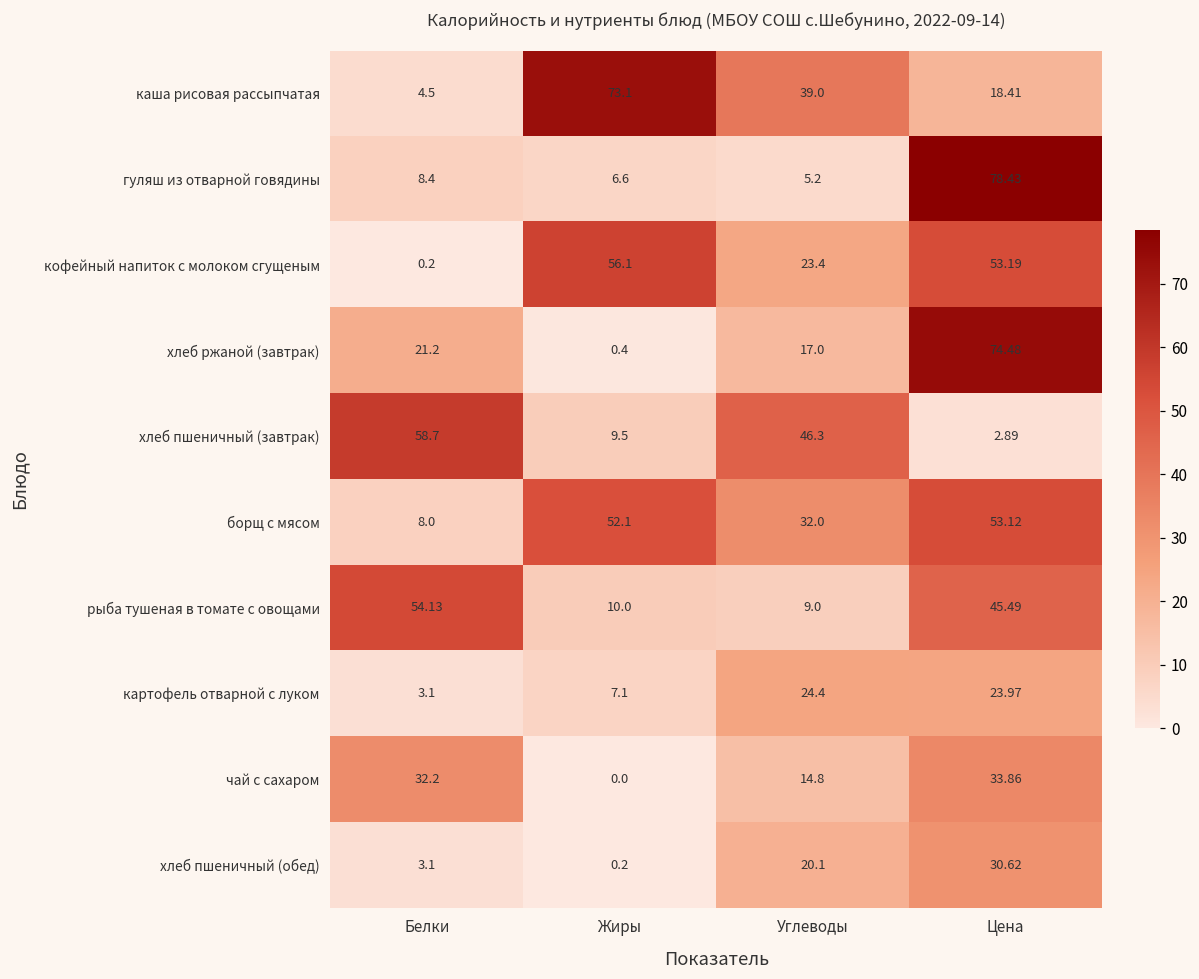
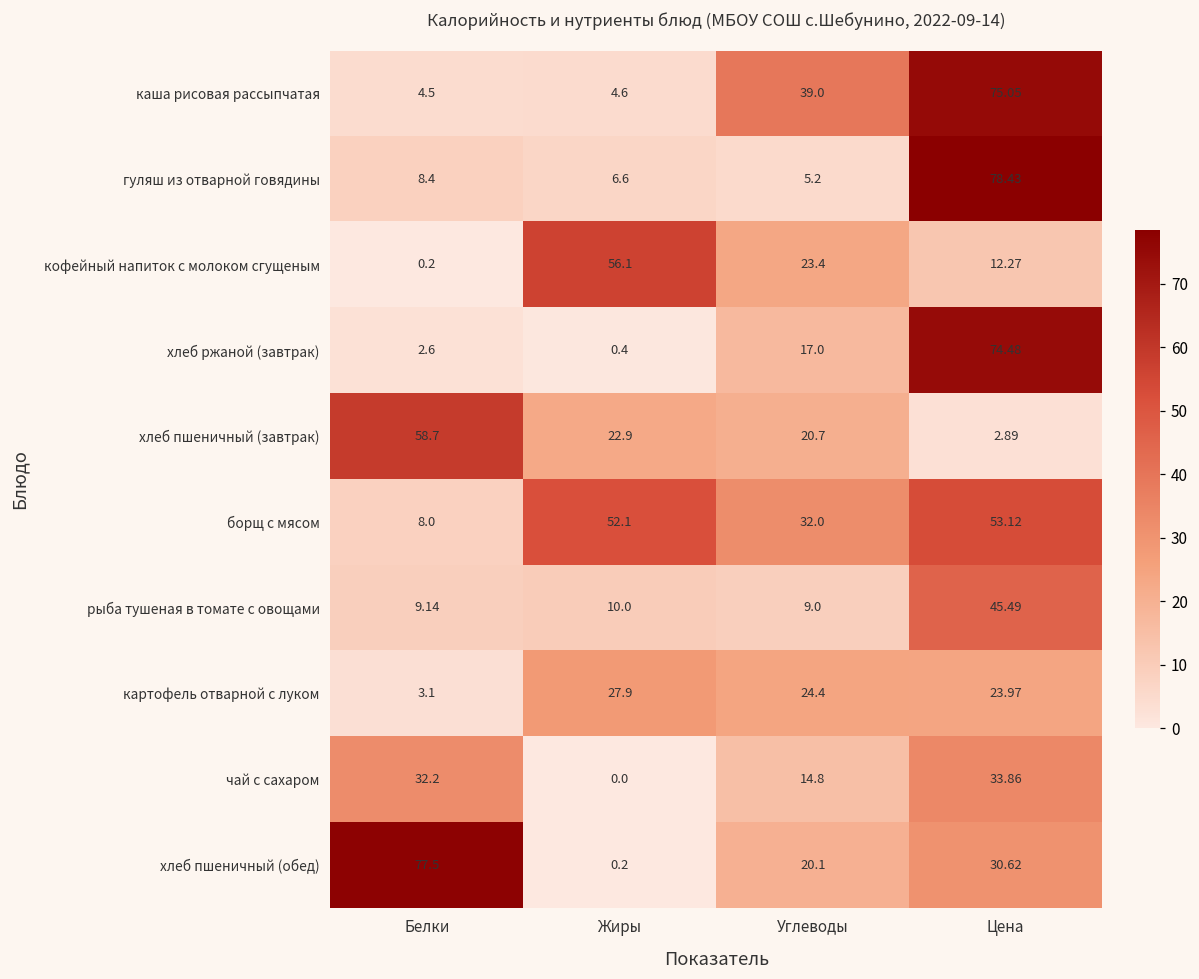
  {
    "каша рисовая рассыпчатая": {
      "Белки": 4.5,
-     "Жиры": 73.1,
+     "Жиры": 4.6,
      "Углеводы": 39.0,
-     "Цена": 18.41
+     "Цена": 75.05
    },
    "гуляш из отварной говядины": {
      "Белки": 8.4,
      "Жиры": 6.6,
      "Углеводы": 5.2,
      "Цена": 78.43
    },
    "кофейный напиток с молоком сгущеным": {
      "Белки": 0.2,
      "Жиры": 56.1,
      "Углеводы": 23.4,
-     "Цена": 53.19
+     "Цена": 12.27
    },
    "хлеб ржаной (завтрак)": {
-     "Белки": 21.2,
+     "Белки": 2.6,
      "Жиры": 0.4,
      "Углеводы": 17.0,
      "Цена": 74.48
    },
    "хлеб пшеничный (завтрак)": {
      "Белки": 58.7,
-     "Жиры": 9.5,
-     "Углеводы": 46.3,
+     "Жиры": 22.9,
+     "Углеводы": 20.7,
      "Цена": 2.89
    },
    "борщ с мясом": {
      "Белки": 8.0,
      "Жиры": 52.1,
      "Углеводы": 32.0,
      "Цена": 53.12
    },
    "рыба тушеная в томате с овощами": {
-     "Белки": 54.13,
+     "Белки": 9.14,
      "Жиры": 10.0,
      "Углеводы": 9.0,
      "Цена": 45.49
    },
    "картофель отварной с луком": {
      "Белки": 3.1,
-     "Жиры": 7.1,
+     "Жиры": 27.9,
      "Углеводы": 24.4,
      "Цена": 23.97
    },
    "чай с сахаром": {
      "Белки": 32.2,
      "Жиры": 0.0,
      "Углеводы": 14.8,
      "Цена": 33.86
    },
    "хлеб пшеничный (обед)": {
-     "Белки": 3.1,
+     "Белки": 77.5,
      "Жиры": 0.2,
      "Углеводы": 20.1,
      "Цена": 30.62
    }
  }
